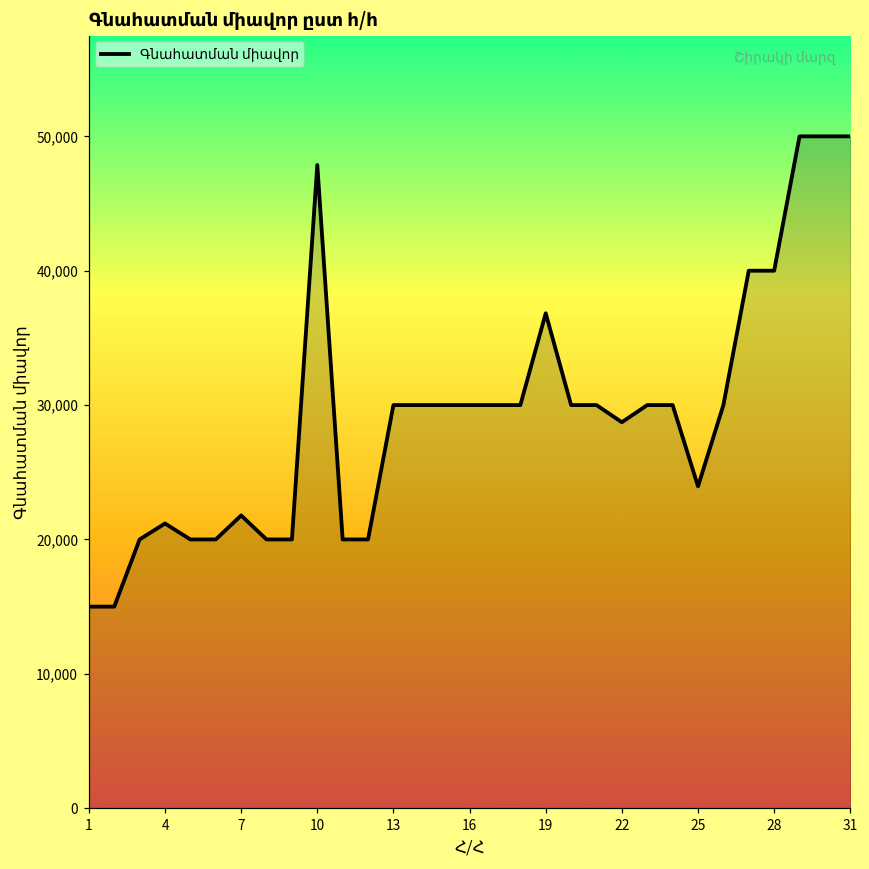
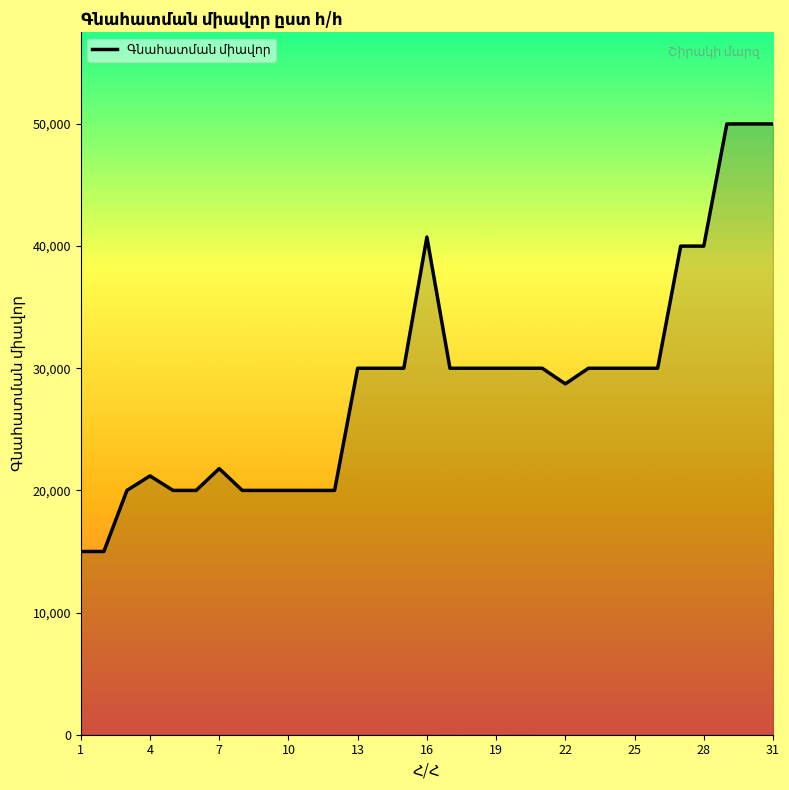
  {
    "1": "15,000",
    "4": "21,200",
    "7": "21,800",
-   "10": "47,900",
+   "10": "20,000",
    "13": "30,000",
-   "16": "30,000",
-   "19": "36,800",
+   "16": "40,700",
+   "19": "30,000",
    "22": "28,700",
-   "25": "24,000",
+   "25": "30,000",
    "28": "40,000",
    "31": "50,000"
  }
